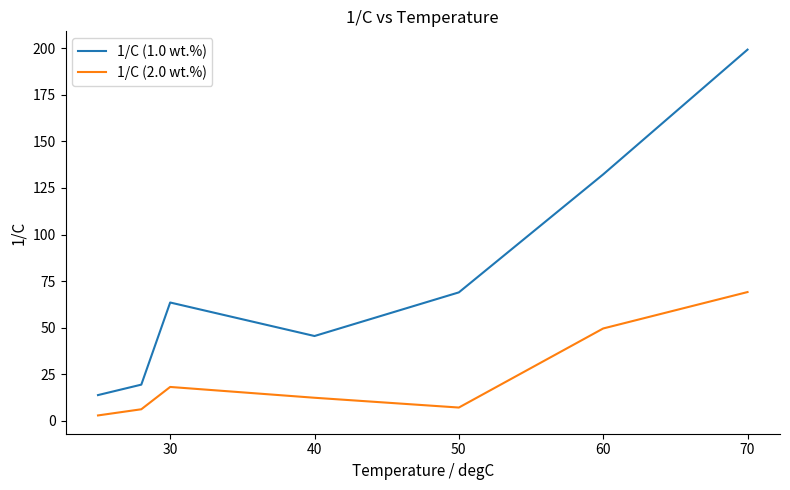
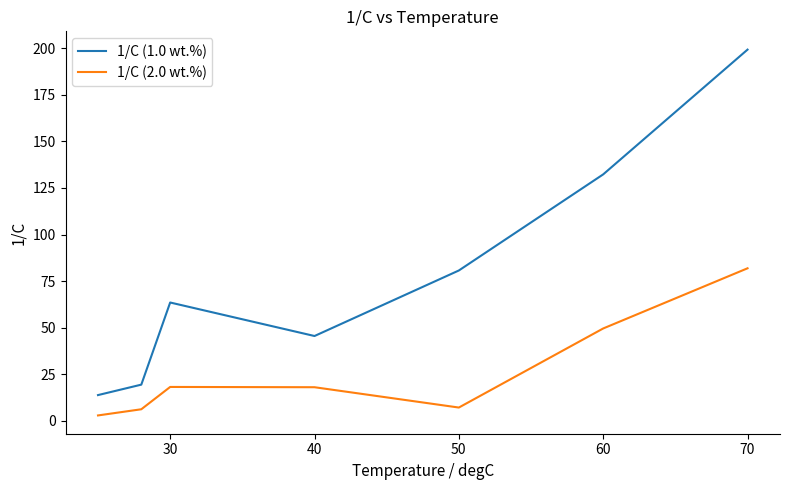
  {
    "1/C (1.0 wt.%)": {
      "30": 64,
      "40": 46,
-     "50": 69,
+     "50": 81,
      "60": 132,
      "70": 199
    },
    "1/C (2.0 wt.%)": {
      "30": 18,
-     "40": 12,
+     "40": 18,
      "50": 7,
      "60": 50,
-     "70": 69
+     "70": 82
    }
  }
